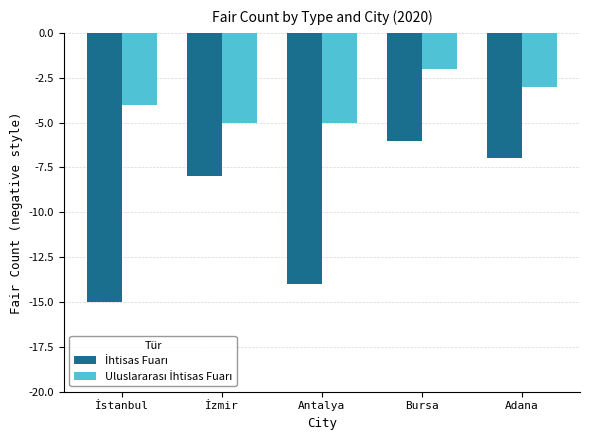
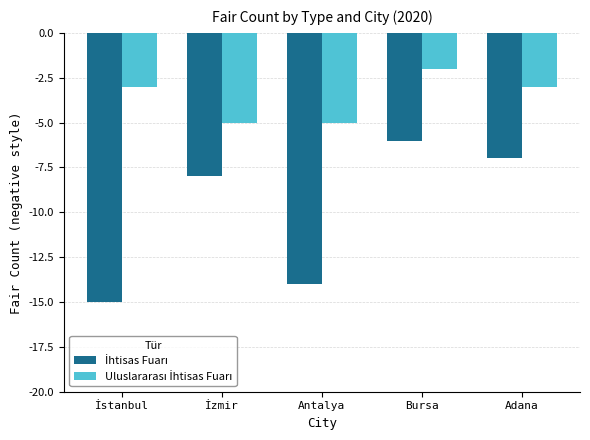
  {
    "İhtisas Fuarı": {
      "İstanbul": -15.0,
      "İzmir": -8.0,
      "Antalya": -14.0,
      "Bursa": -6.0,
      "Adana": -7.0
    },
    "Uluslararası İhtisas Fuarı": {
-     "İstanbul": -4.0,
+     "İstanbul": -3.0,
      "İzmir": -5.0,
      "Antalya": -5.0,
      "Bursa": -2.0,
      "Adana": -3.0
    }
  }
